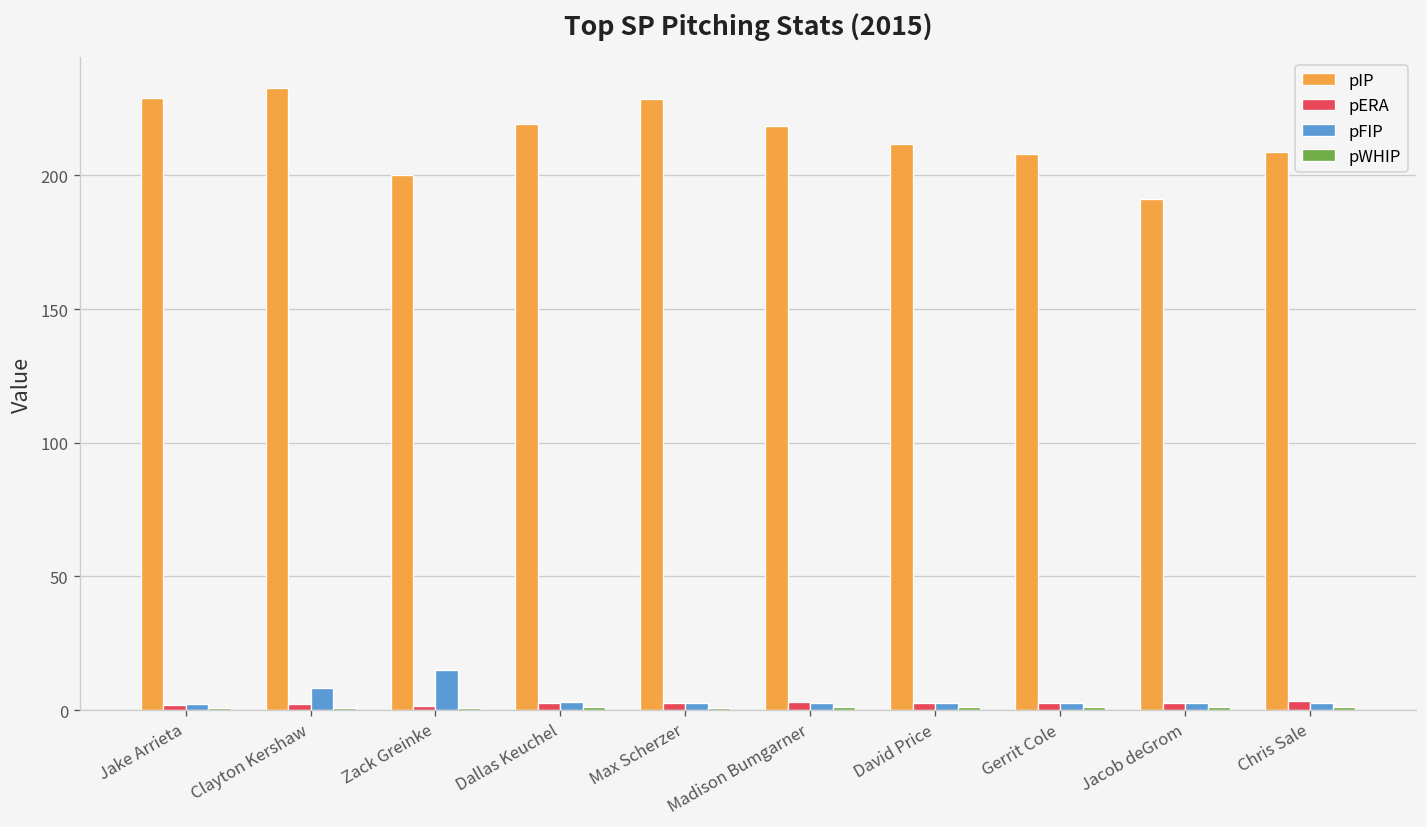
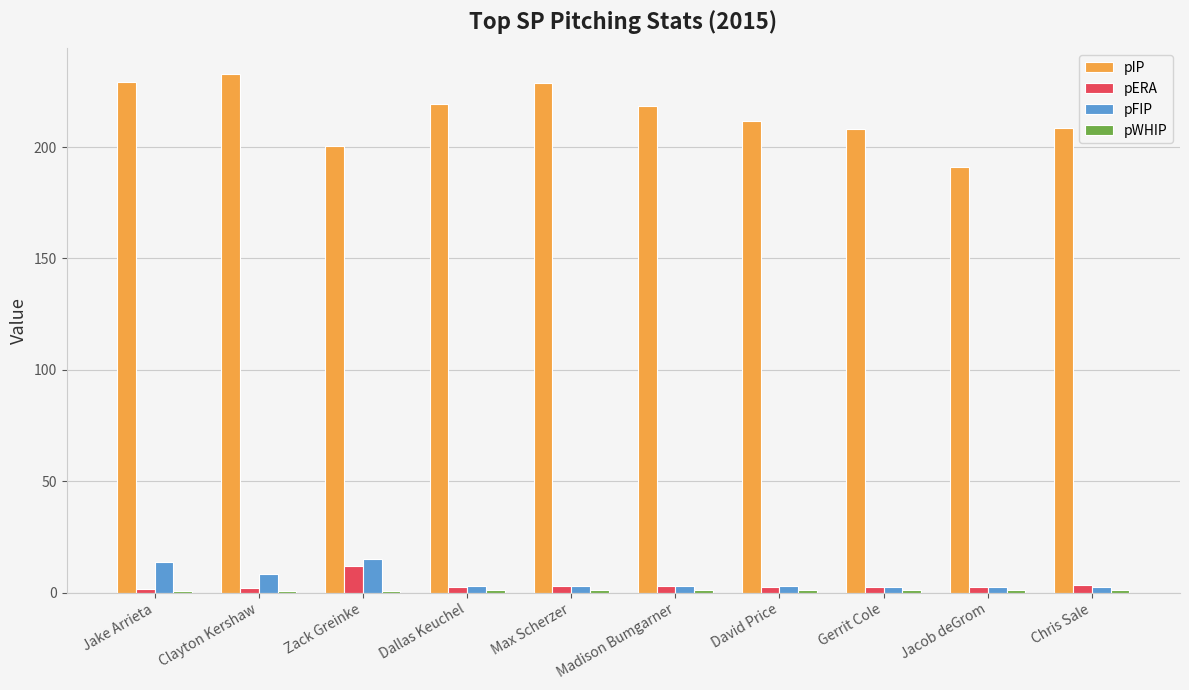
  {
    "pIP": {
      "Jake Arrieta": 229,
      "Clayton Kershaw": 233,
      "Zack Greinke": 200,
      "Dallas Keuchel": 219,
      "Max Scherzer": 229,
      "Madison Bumgarner": 218,
      "David Price": 212,
      "Gerrit Cole": 208,
      "Jacob deGrom": 191,
      "Chris Sale": 209
    },
    "pERA": {
      "Jake Arrieta": 2,
      "Clayton Kershaw": 2,
-     "Zack Greinke": 2,
+     "Zack Greinke": 12,
      "Dallas Keuchel": 2,
      "Max Scherzer": 3,
      "Madison Bumgarner": 3,
      "David Price": 2,
      "Gerrit Cole": 3,
      "Jacob deGrom": 3,
      "Chris Sale": 3
    },
    "pFIP": {
-     "Jake Arrieta": 2,
+     "Jake Arrieta": 14,
      "Clayton Kershaw": 8,
      "Zack Greinke": 15,
      "Dallas Keuchel": 3,
      "Max Scherzer": 3,
      "Madison Bumgarner": 3,
      "David Price": 3,
      "Gerrit Cole": 3,
      "Jacob deGrom": 3,
      "Chris Sale": 3
    }
  }
